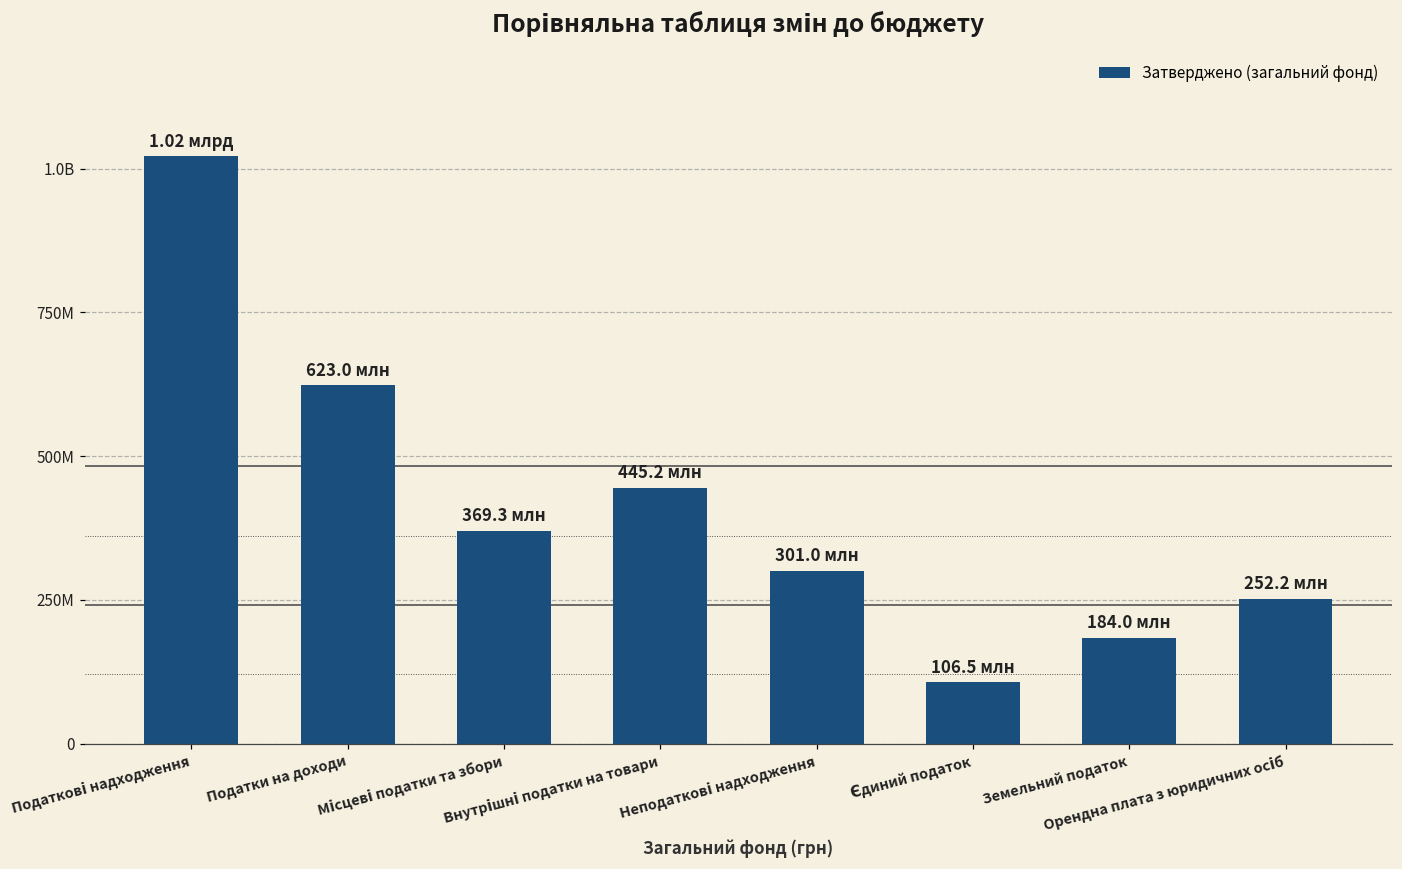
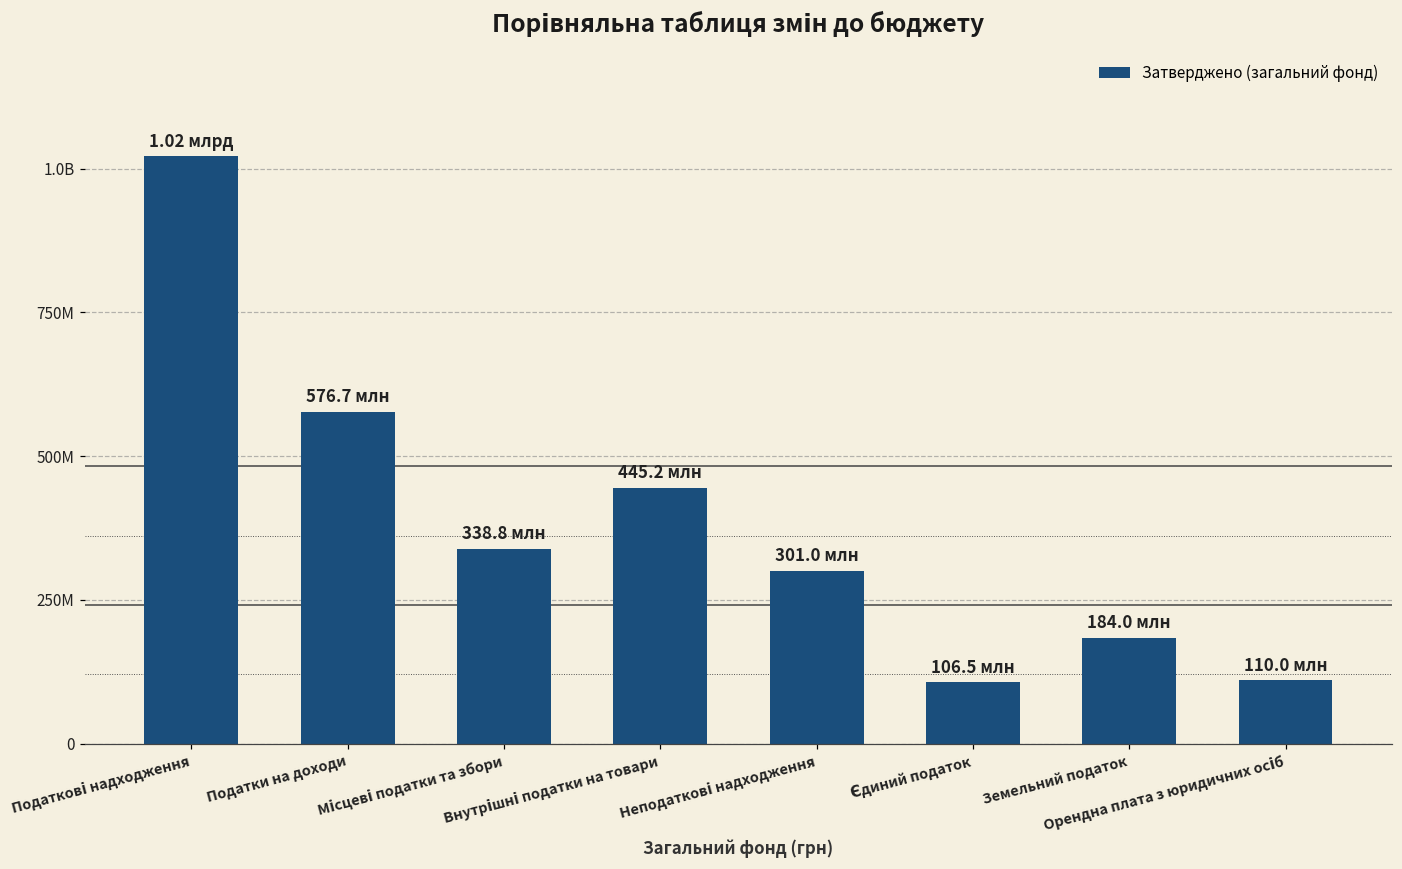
  {
-   "Податки на доходи": 623.0,
-   "Місцеві податки та збори": 369.3,
-   "Орендна плата з юридичних осіб": 252.2
+   "Податки на доходи": 576.7,
+   "Місцеві податки та збори": 338.8,
+   "Орендна плата з юридичних осіб": 110.0
  }
